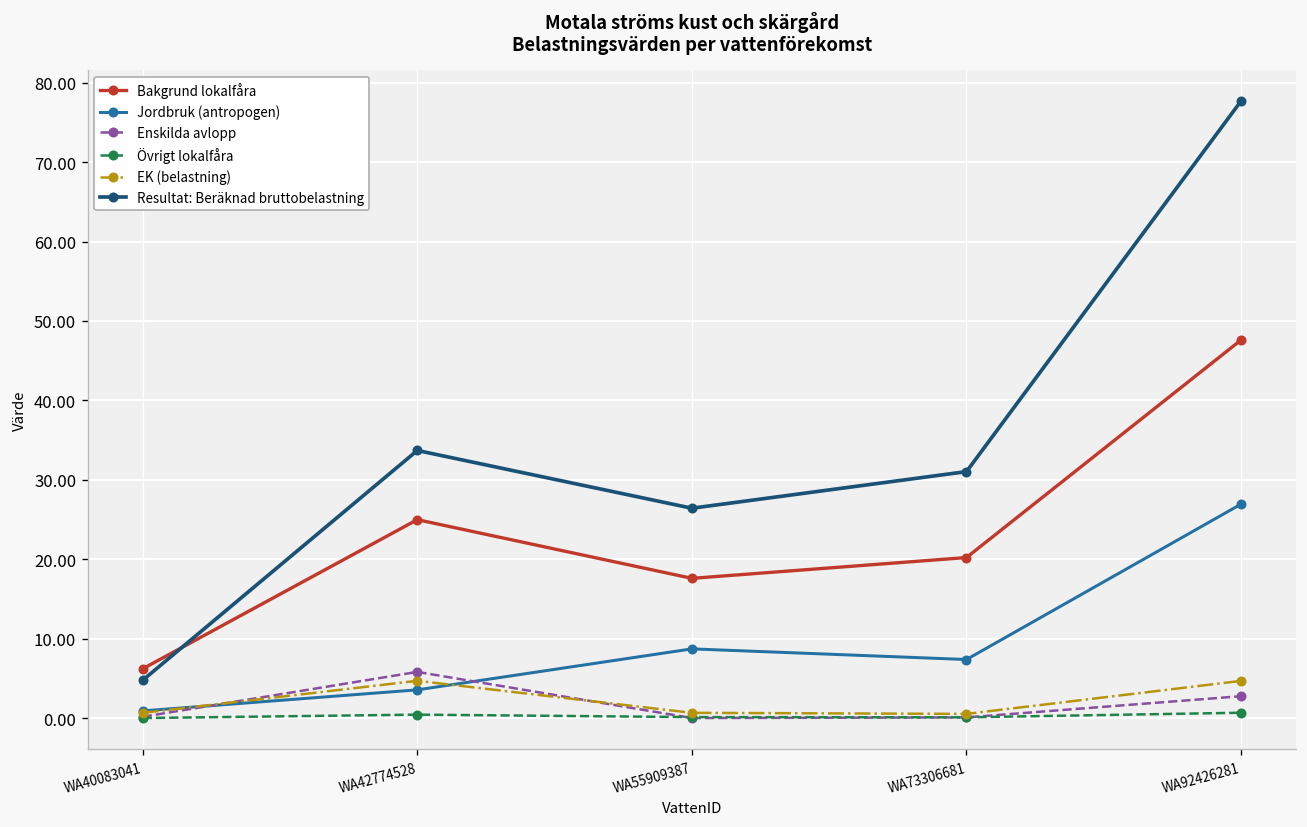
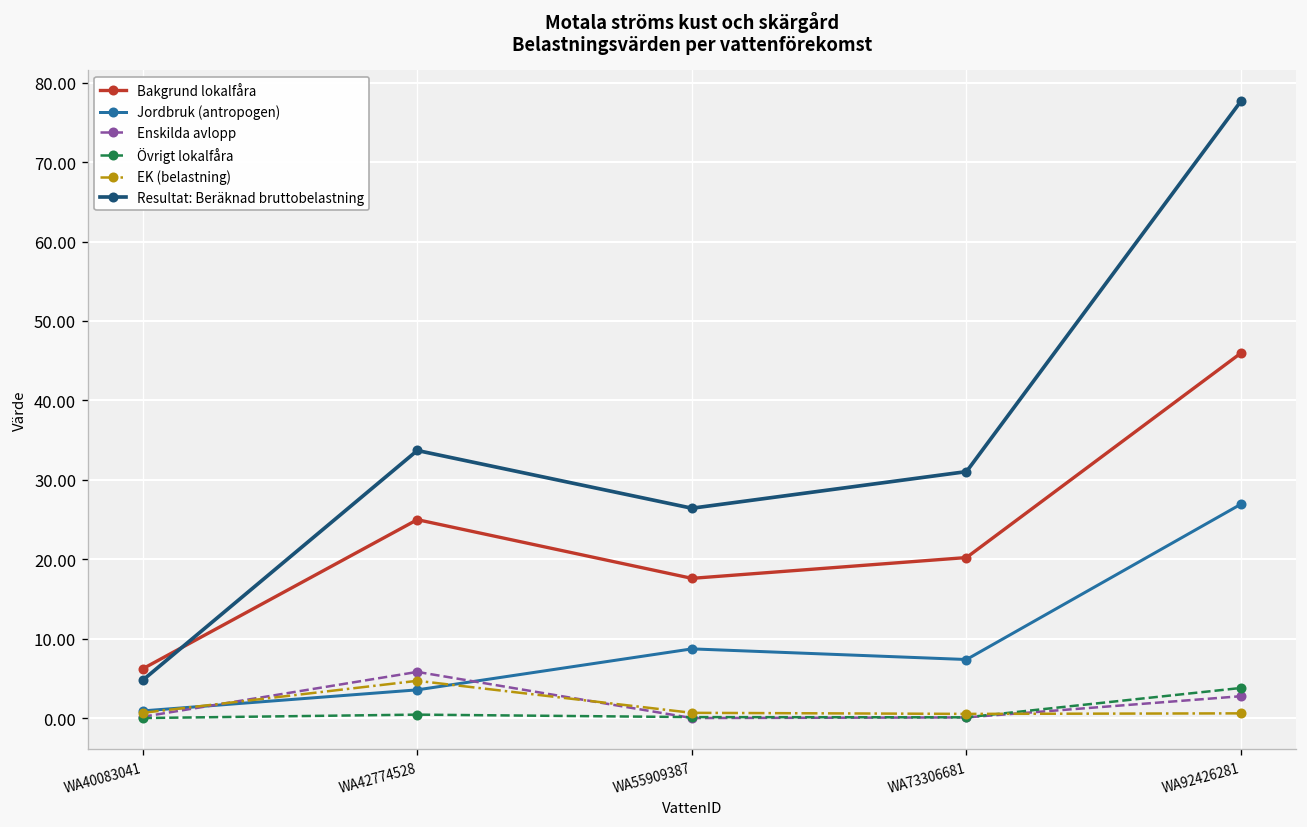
  {
    "Bakgrund lokalfåra": {
      "WA40083041": 6,
      "WA42774528": 25,
      "WA55909387": 18,
      "WA73306681": 20,
-     "WA92426281": 48
+     "WA92426281": 46
    },
    "Enskilda avlopp": {
      "WA42774528": 6,
      "WA92426281": 3
    },
    "Övrigt lokalfåra": {
      "WA42774528": 0,
-     "WA92426281": 1
+     "WA92426281": 4
    },
    "EK (belastning)": {
      "WA42774528": 5,
      "WA55909387": 1,
      "WA73306681": 1,
-     "WA92426281": 5
+     "WA92426281": 1
    }
  }
